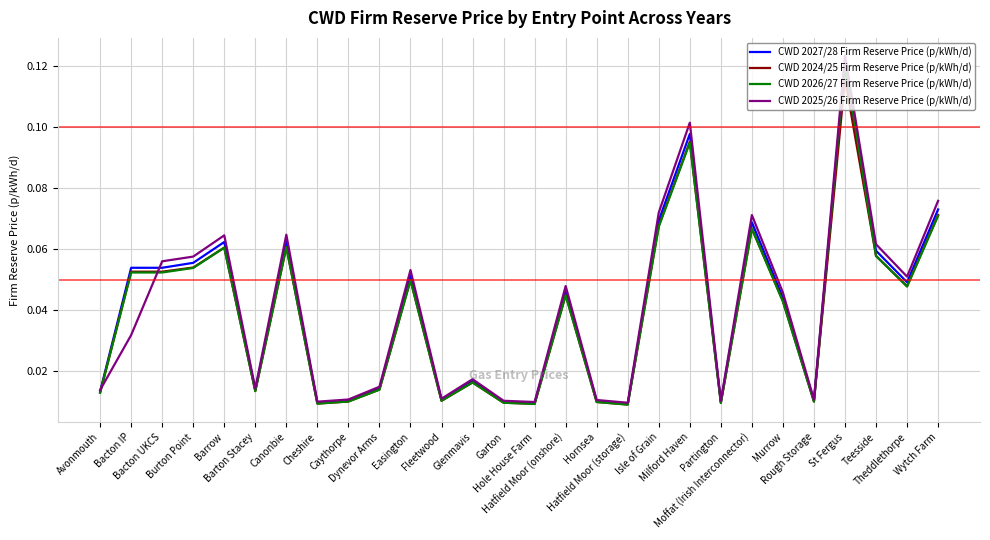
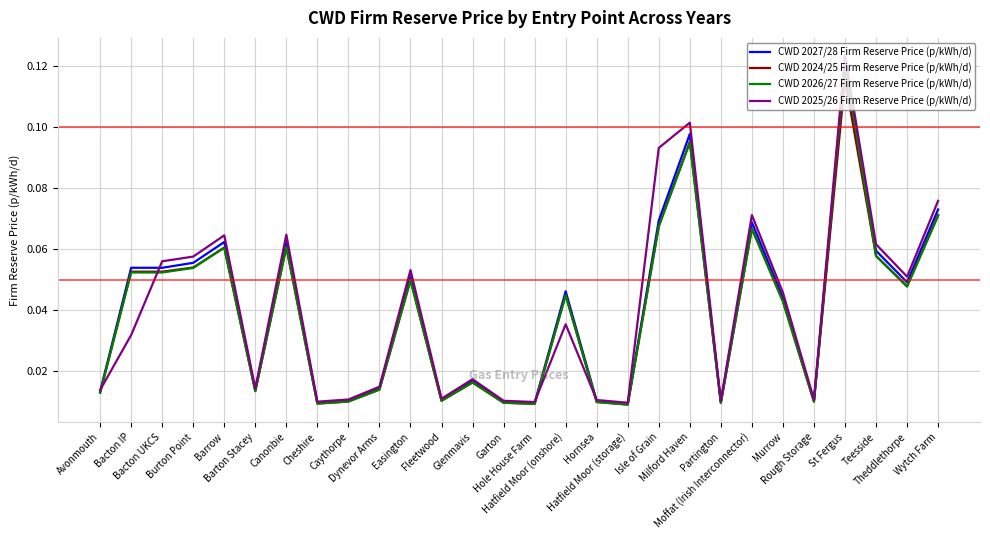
  {
    "CWD 2027/28 Firm Reserve Price (p/kWh/d)": {
      "Bacton IP": 0.054,
      "Bacton UKCS": 0.054,
      "Burton Point": 0.055,
      "Barrow": 0.062,
      "Canonbie": 0.063,
      "Easington": 0.051,
      "Hatfield Moor (onshore)": 0.046,
      "Isle of Grain": 0.069,
      "Milford Haven": 0.098,
      "Moffat (Irish Interconnector)": 0.069,
      "Murrow": 0.044,
      "Teesside": 0.059,
      "Theddlethorpe": 0.049,
      "Wytch Farm": 0.073
    },
    "CWD 2025/26 Firm Reserve Price (p/kWh/d)": {
      "Bacton IP": 0.032,
      "Bacton UKCS": 0.056,
      "Burton Point": 0.058,
      "Barrow": 0.064,
      "Canonbie": 0.065,
      "Easington": 0.053,
-     "Hatfield Moor (onshore)": 0.048,
-     "Isle of Grain": 0.072,
+     "Hatfield Moor (onshore)": 0.035,
+     "Isle of Grain": 0.093,
      "Milford Haven": 0.101,
      "Moffat (Irish Interconnector)": 0.071,
      "Murrow": 0.046,
      "Teesside": 0.062,
      "Theddlethorpe": 0.051,
      "Wytch Farm": 0.076
    }
  }
